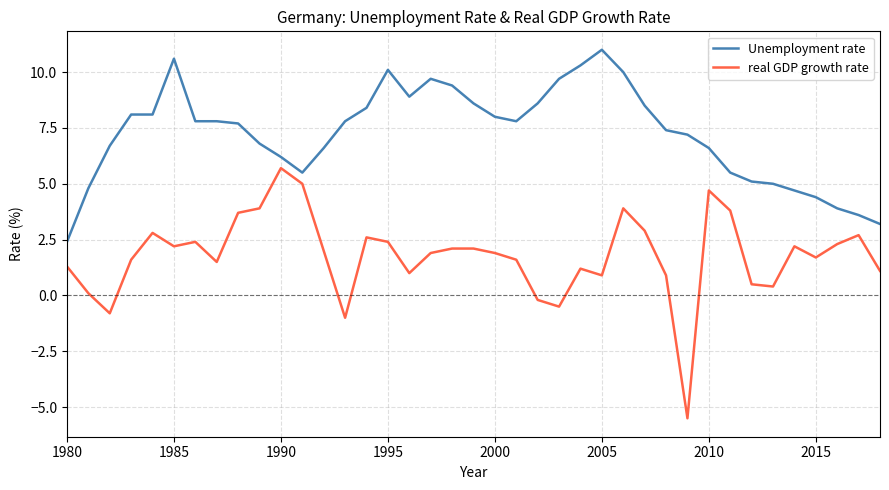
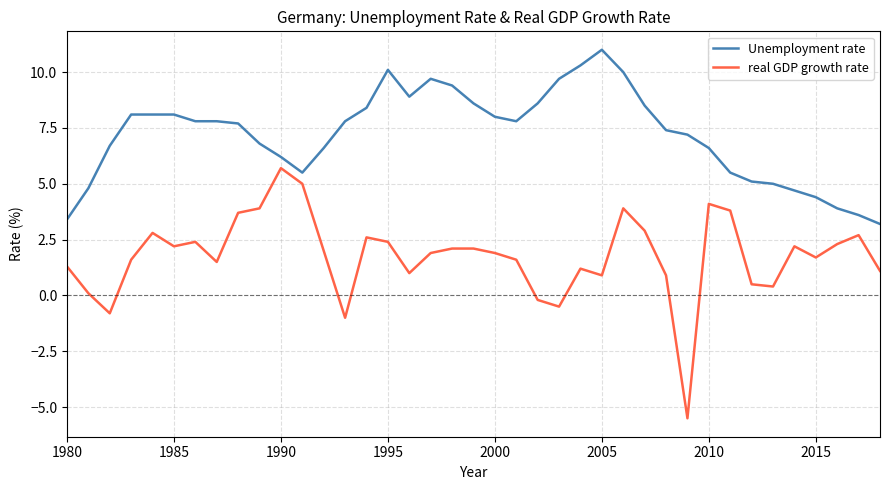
  {
    "Unemployment rate": {
-     "1980": 2.4,
-     "1985": 10.6,
+     "1980": 3.4,
+     "1985": 8.1,
      "1990": 6.2,
      "1995": 10.1,
      "2000": 8.0,
      "2005": 11.0,
      "2010": 6.6,
      "2015": 4.4
    },
    "real GDP growth rate": {
      "1980": 1.3,
      "1985": 2.2,
      "1990": 5.7,
      "1995": 2.4,
      "2000": 1.9,
      "2005": 0.9,
-     "2010": 4.7,
+     "2010": 4.1,
      "2015": 1.7
    }
  }
